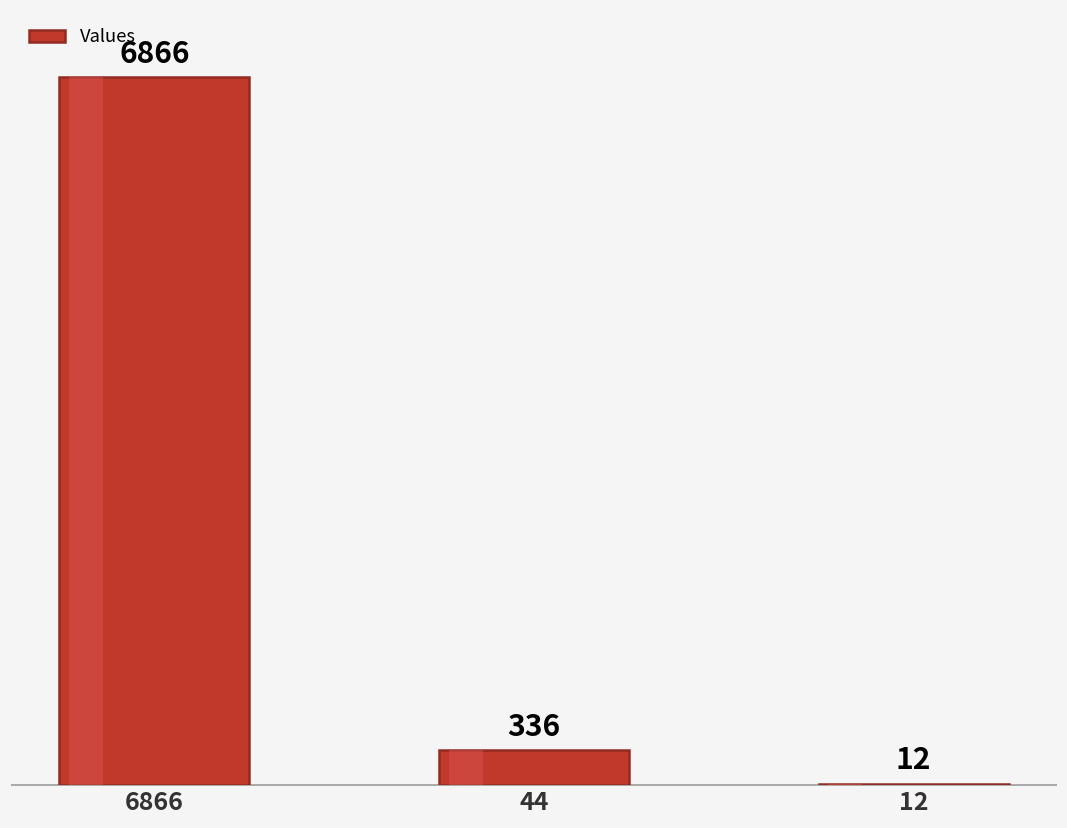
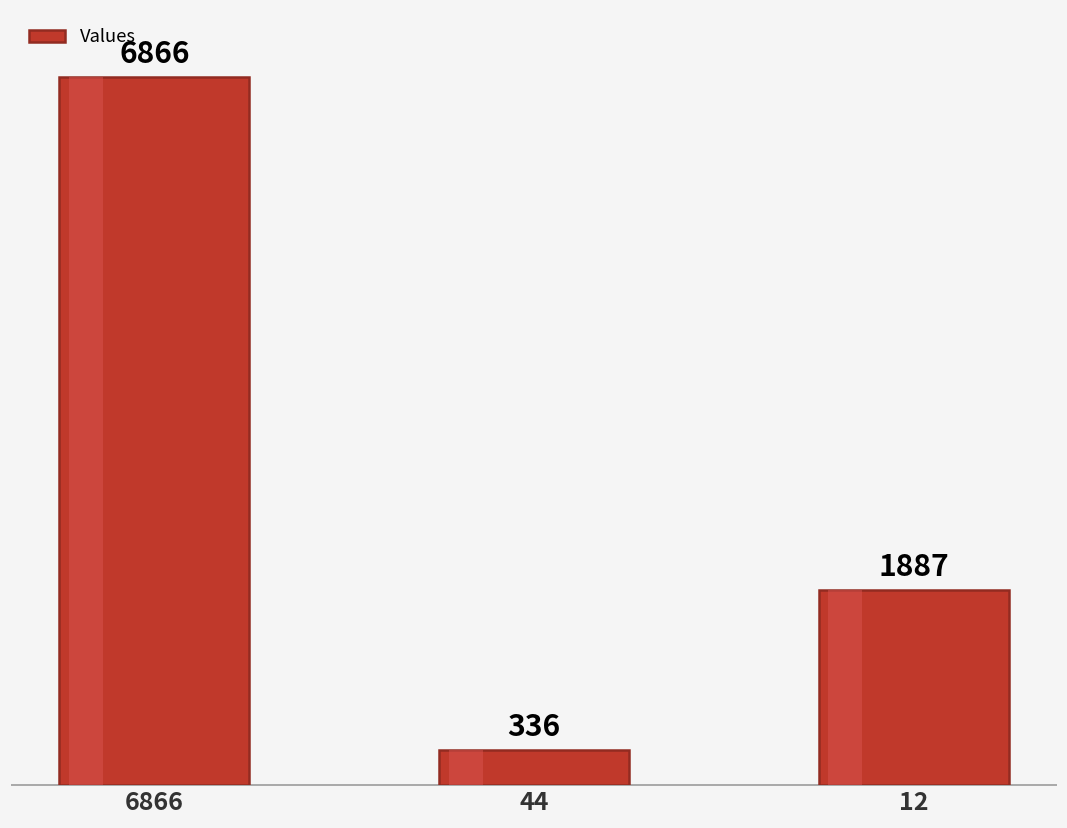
  {
    "6866": 6866,
    "44": 336,
-   "12": 12
+   "12": 1887
  }
